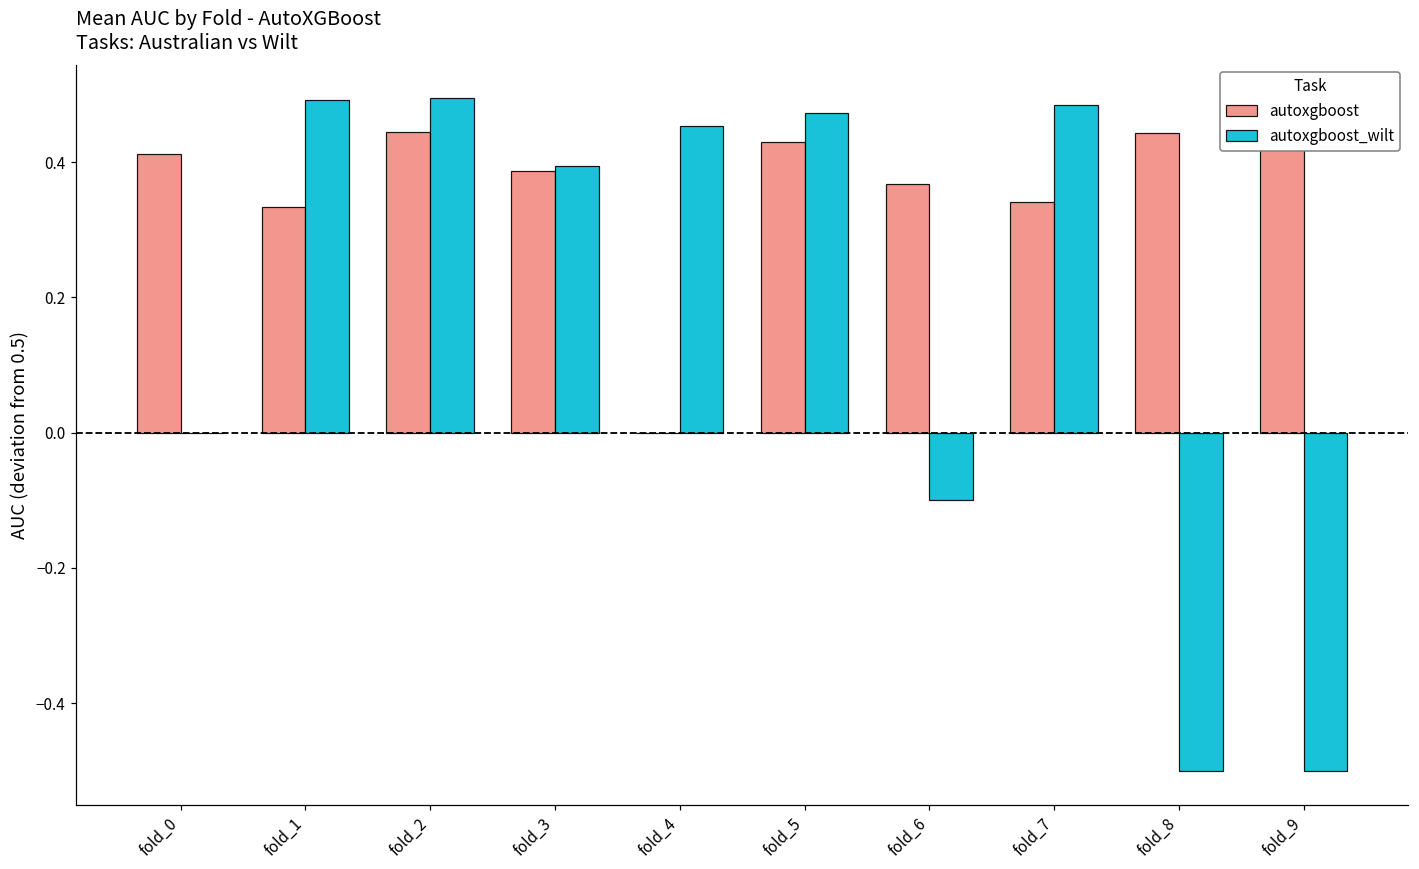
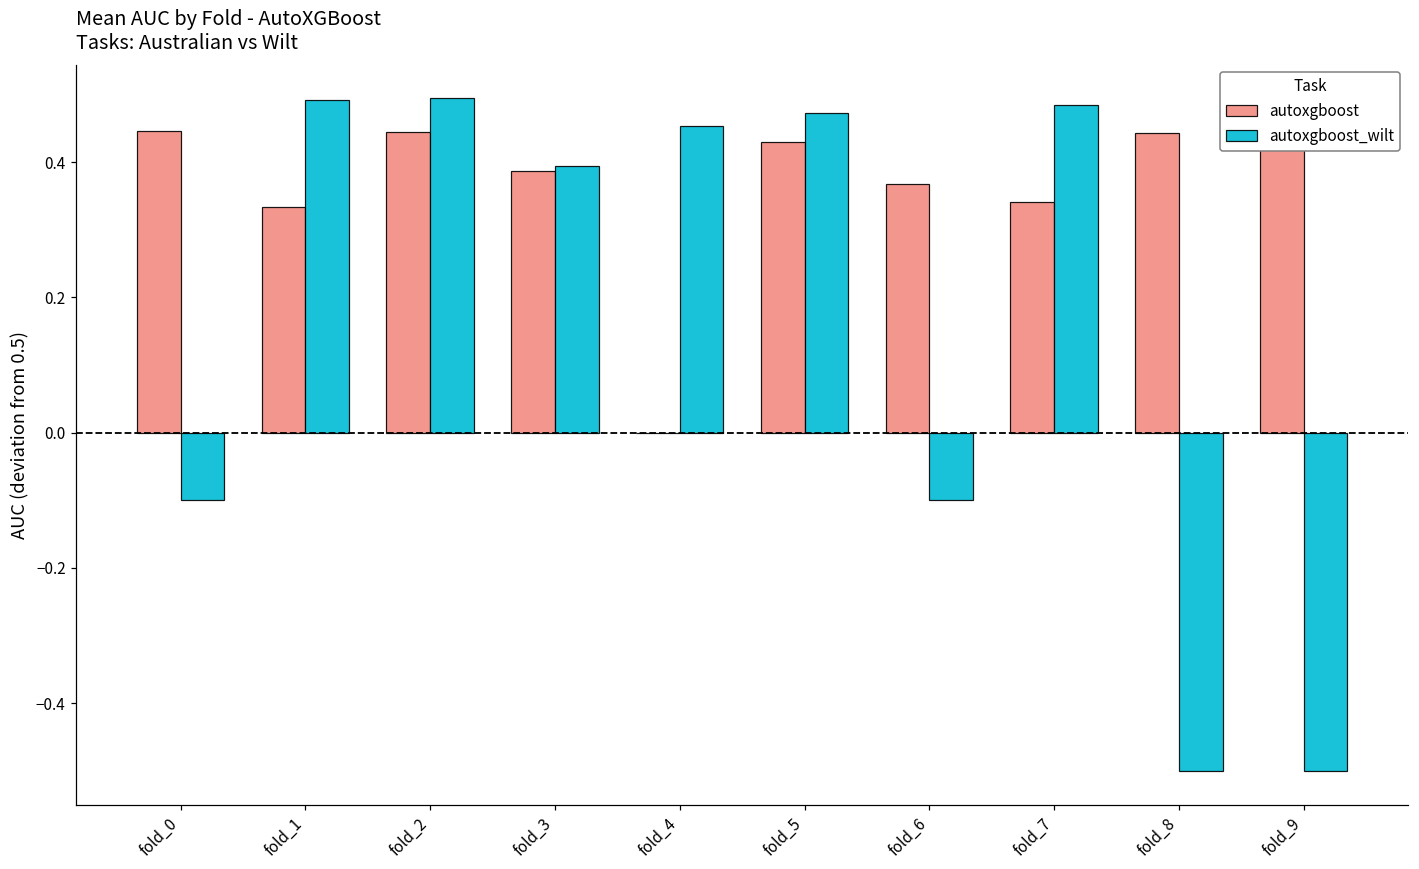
  {
    "autoxgboost": {
-     "fold_0": 0.41,
+     "fold_0": 0.45,
      "fold_1": 0.33,
      "fold_2": 0.44,
      "fold_3": 0.39,
      "fold_4": 0.00,
      "fold_5": 0.43,
      "fold_6": 0.37,
      "fold_7": 0.34,
      "fold_8": 0.44
    },
    "autoxgboost_wilt": {
-     "fold_0": 0.00,
+     "fold_0": -0.10,
      "fold_1": 0.49,
      "fold_2": 0.49,
      "fold_3": 0.39,
      "fold_4": 0.45,
      "fold_5": 0.47,
      "fold_6": -0.10,
      "fold_7": 0.49,
      "fold_8": -0.50,
      "fold_9": -0.50
    }
  }
